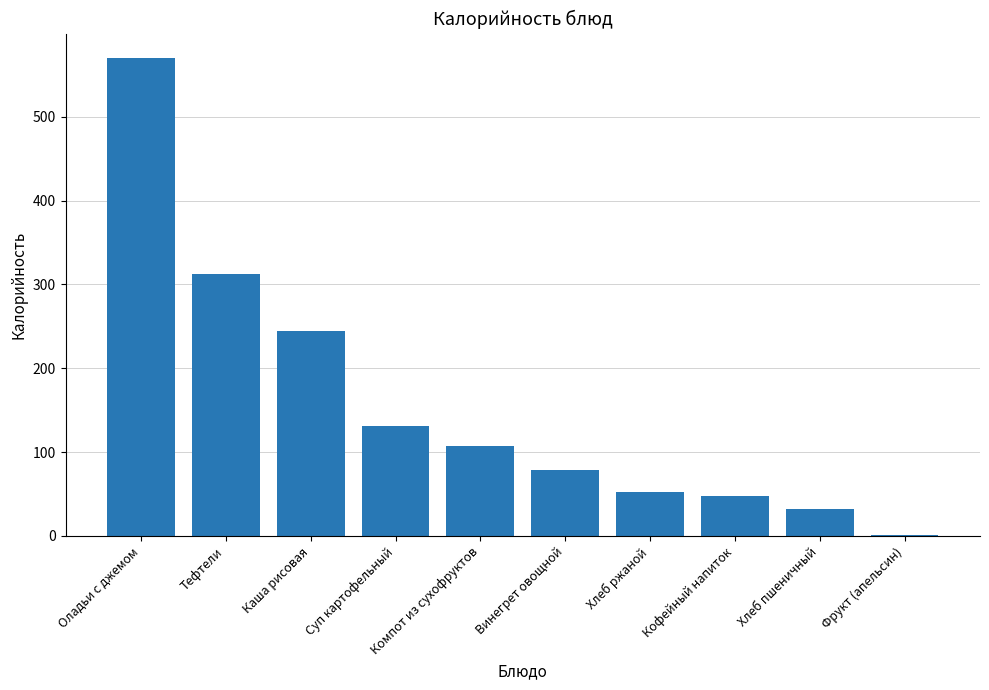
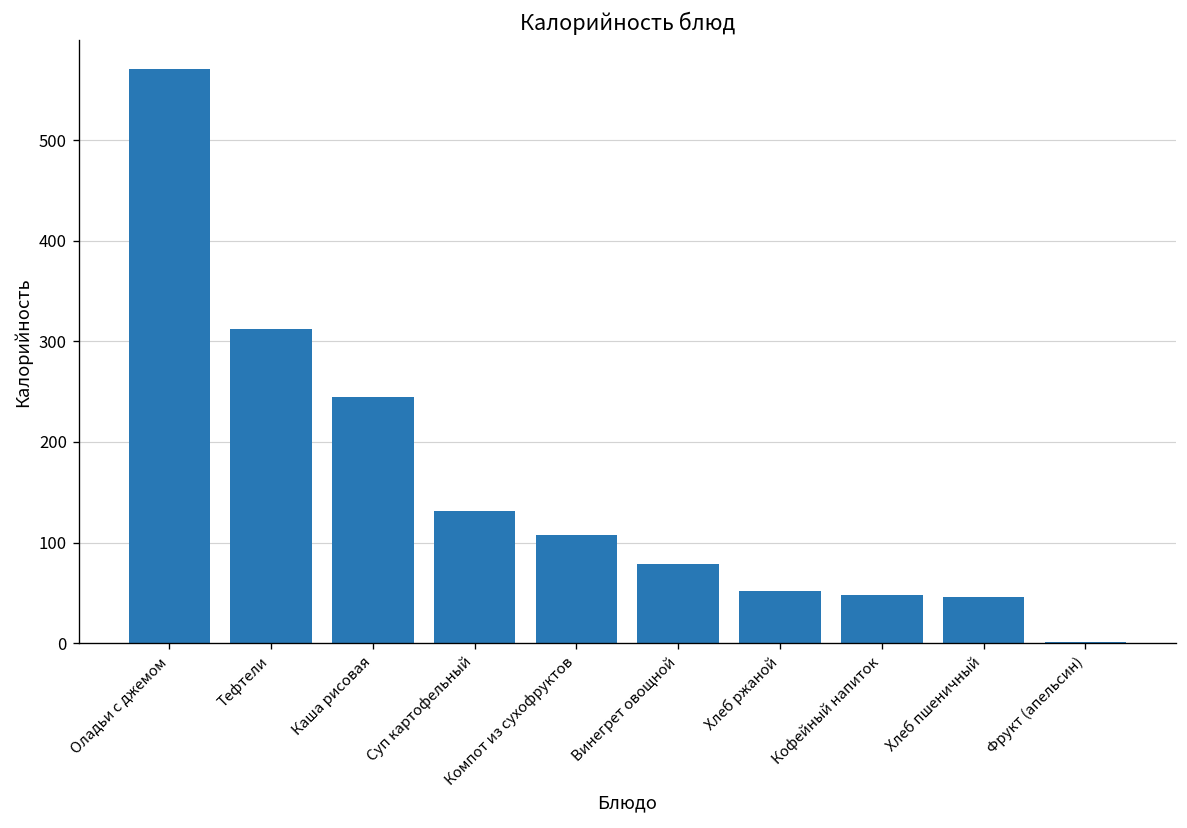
  {
    "Оладьи с джемом": 570,
    "Тефтели": 310,
    "Каша рисовая": 240,
    "Суп картофельный": 130,
    "Компот из сухофруктов": 110,
    "Винегрет овощной": 80,
    "Хлеб ржаной": 50,
    "Кофейный напиток": 50,
-   "Хлеб пшеничный": 30
+   "Хлеб пшеничный": 50
  }
